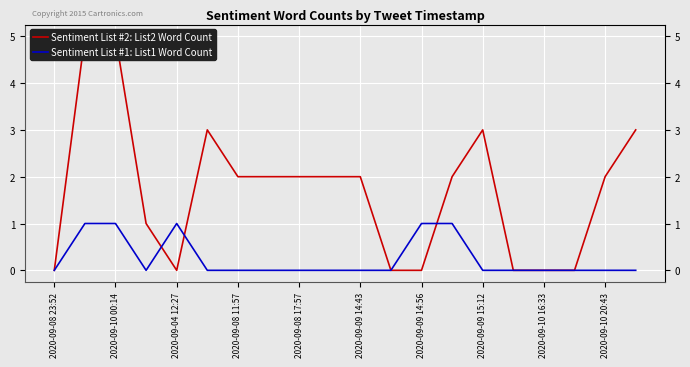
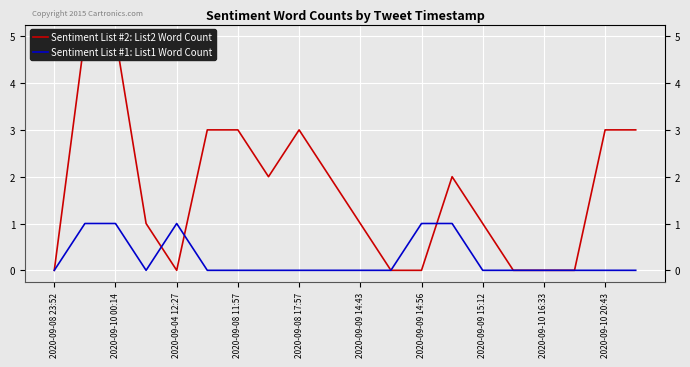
  {
    "Sentiment List #2: List2 Word Count": {
      "2020-09-04 12:27": 0,
-     "2020-09-08 11:57": 2,
-     "2020-09-08 17:57": 2,
-     "2020-09-09 14:43": 2,
+     "2020-09-08 11:57": 3,
+     "2020-09-08 17:57": 3,
+     "2020-09-09 14:43": 1,
      "2020-09-09 14:56": 0,
-     "2020-09-09 15:12": 3,
-     "2020-09-10 20:43": 2
+     "2020-09-09 15:12": 1,
+     "2020-09-10 20:43": 3
    },
    "Sentiment List #1: List1 Word Count": {
      "2020-09-10 00:14": 1,
      "2020-09-04 12:27": 1,
      "2020-09-08 11:57": 0,
      "2020-09-08 17:57": 0,
      "2020-09-09 14:43": 0,
      "2020-09-09 14:56": 1,
      "2020-09-09 15:12": 0,
      "2020-09-10 20:43": 0
    }
  }
